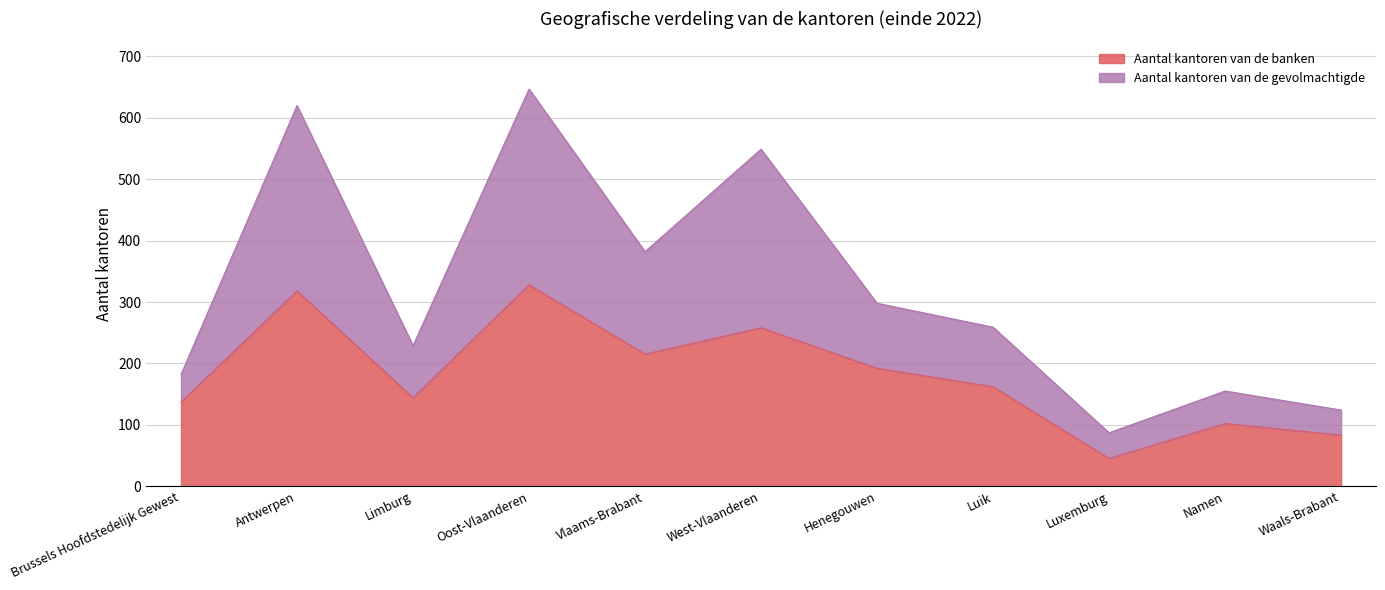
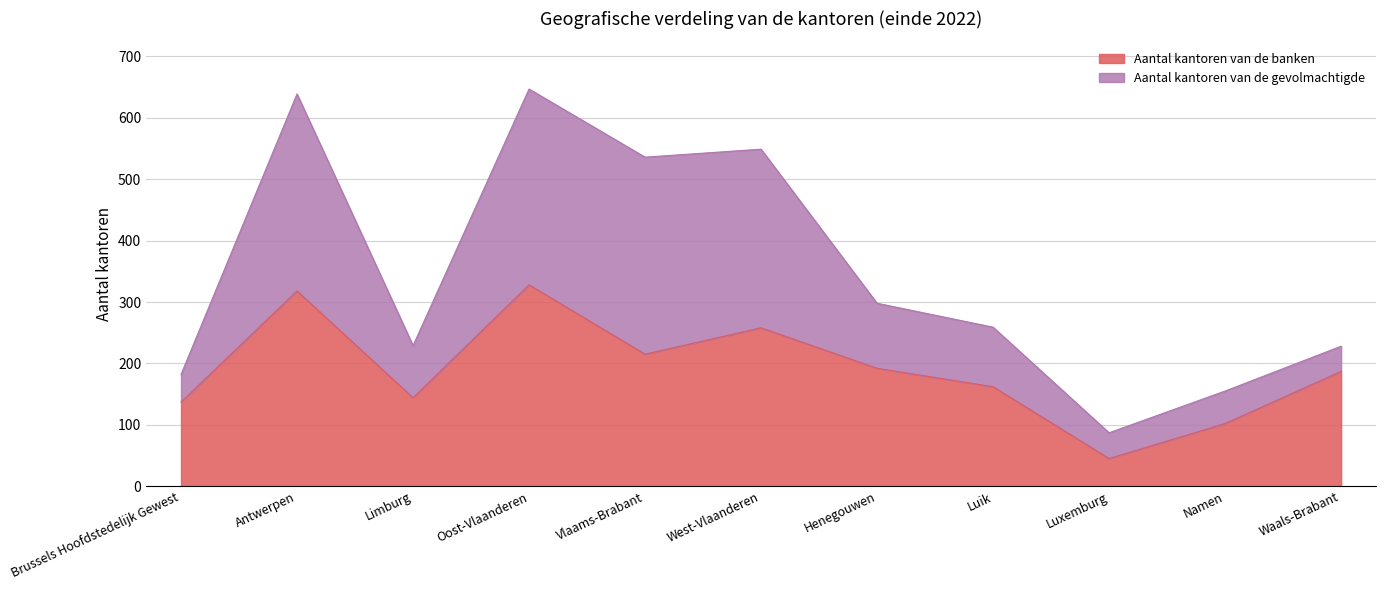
  {
    "Aantal kantoren van de banken": {
      "Brussels Hoofdstedelijk Gewest": 140,
      "Antwerpen": 320,
      "Limburg": 140,
      "Oost-Vlaanderen": 330,
      "Vlaams-Brabant": 220,
      "West-Vlaanderen": 260,
      "Henegouwen": 190,
      "Luik": 160,
      "Luxemburg": 50,
      "Namen": 100,
-     "Waals-Brabant": 80
+     "Waals-Brabant": 190
    },
    "Aantal kantoren van de gevolmachtigde": {
      "Brussels Hoofdstedelijk Gewest": 50,
-     "Antwerpen": 300,
+     "Antwerpen": 320,
      "Limburg": 90,
      "Oost-Vlaanderen": 320,
-     "Vlaams-Brabant": 170,
+     "Vlaams-Brabant": 320,
      "West-Vlaanderen": 290,
      "Henegouwen": 110,
      "Luik": 100,
      "Luxemburg": 40,
      "Namen": 50,
      "Waals-Brabant": 40
    }
  }
